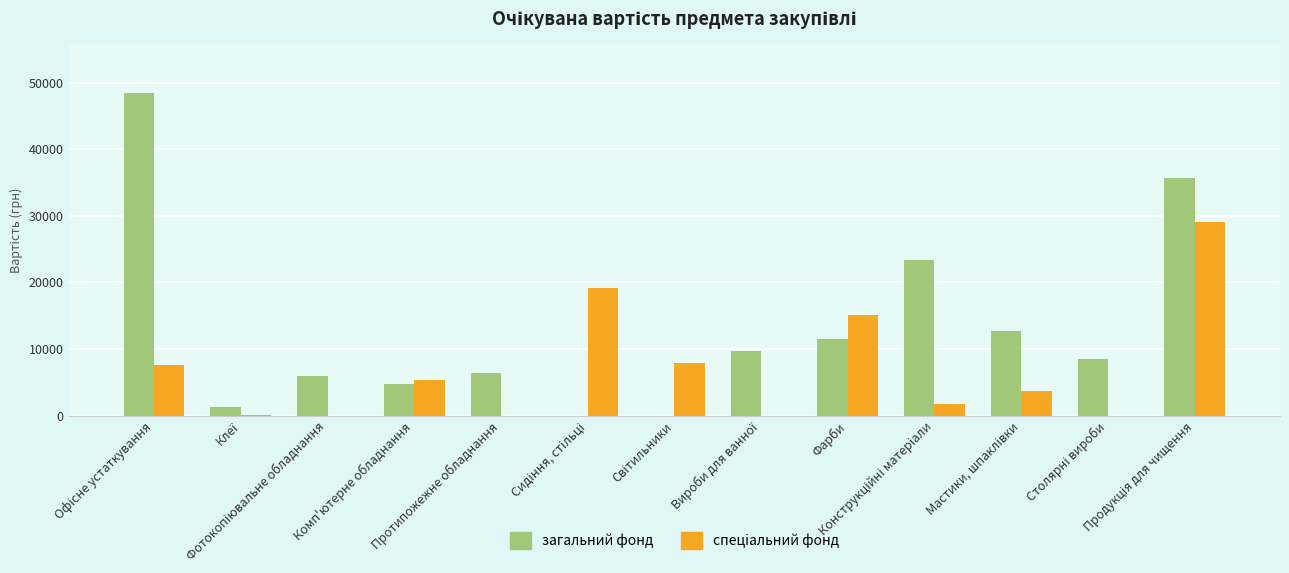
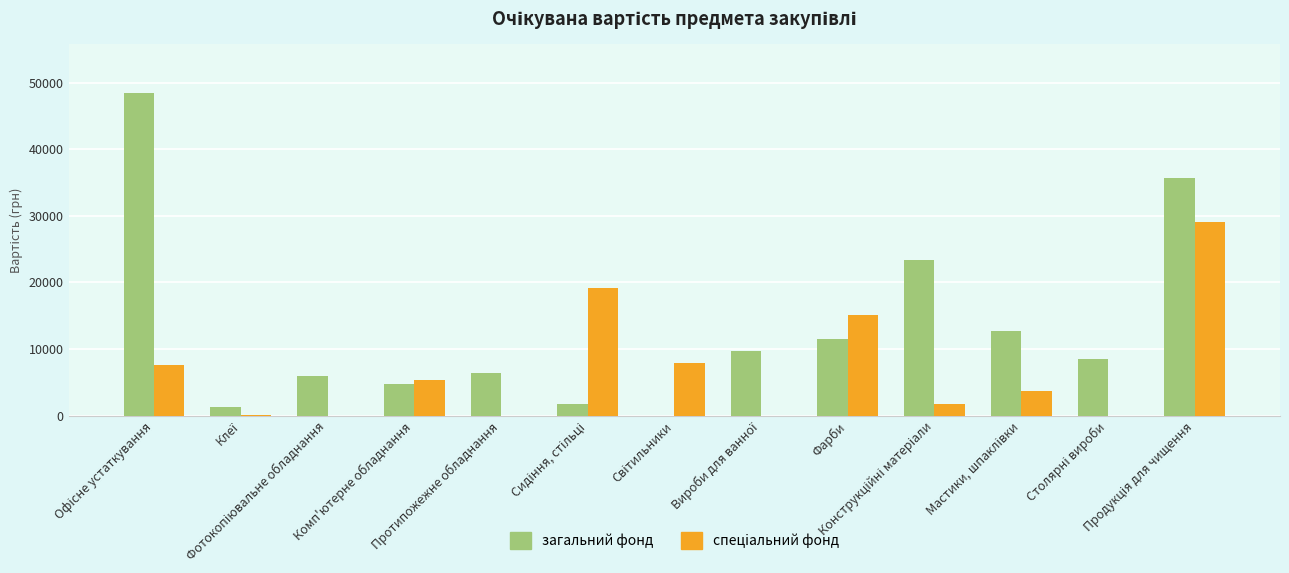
  {
    "загальний фонд": {
      "Офісне устаткування": 48000,
      "Клеї": 1000,
      "Фотокопіювальне обладнання": 6000,
      "Комп'ютерне обладнання": 5000,
      "Протипожежне обладнання": 6000,
-     "Сидіння, стільці": 0,
+     "Сидіння, стільці": 2000,
      "Світильники": 0,
      "Вироби для ванної": 10000,
      "Фарби": 12000,
      "Конструкційні матеріали": 23000,
      "Мастики, шпаклівки": 13000,
      "Столярні вироби": 9000,
      "Продукція для чищення": 36000
    },
    "спеціальний фонд": {
      "Офісне устаткування": 8000,
      "Фотокопіювальне обладнання": 0,
      "Комп'ютерне обладнання": 5000,
      "Протипожежне обладнання": 0,
      "Сидіння, стільці": 19000,
      "Світильники": 8000,
      "Вироби для ванної": 0,
      "Фарби": 15000,
      "Конструкційні матеріали": 2000,
      "Мастики, шпаклівки": 4000,
      "Столярні вироби": 0,
      "Продукція для чищення": 29000
    }
  }
